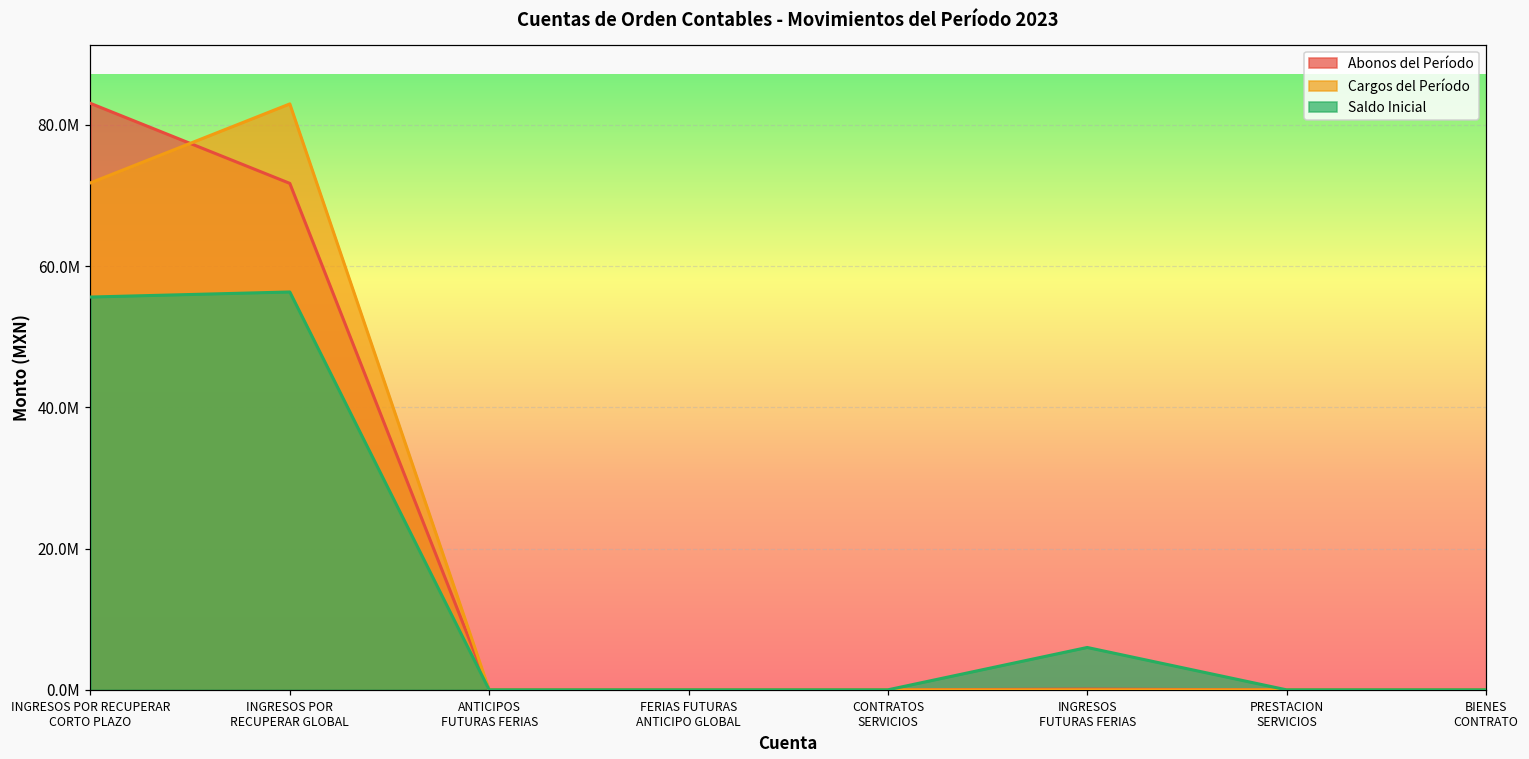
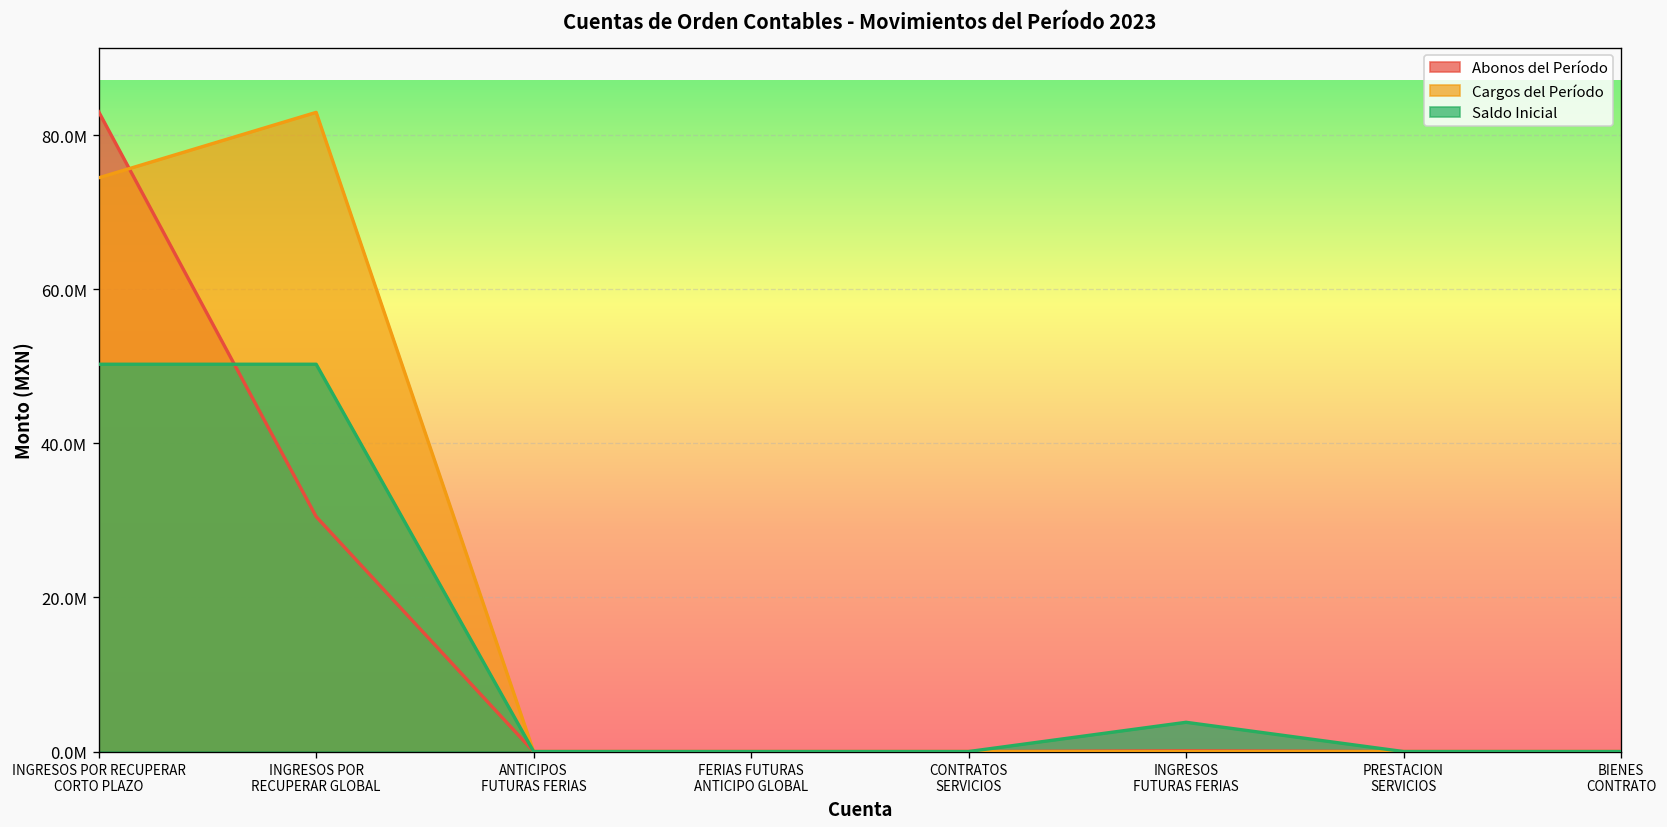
  {
    "Abonos del Período": {
      "INGRESOS POR RECUPERAR CORTO PLAZO": 83000000,
-     "INGRESOS POR RECUPERAR GLOBAL": 72000000
+     "INGRESOS POR RECUPERAR GLOBAL": 30000000
    },
    "Cargos del Período": {
-     "INGRESOS POR RECUPERAR CORTO PLAZO": 72000000,
+     "INGRESOS POR RECUPERAR CORTO PLAZO": 74000000,
      "INGRESOS POR RECUPERAR GLOBAL": 83000000
    },
    "Saldo Inicial": {
-     "INGRESOS POR RECUPERAR CORTO PLAZO": 56000000,
-     "INGRESOS POR RECUPERAR GLOBAL": 56000000,
-     "INGRESOS FUTURAS FERIAS": 6000000
+     "INGRESOS POR RECUPERAR CORTO PLAZO": 50000000,
+     "INGRESOS POR RECUPERAR GLOBAL": 50000000,
+     "INGRESOS FUTURAS FERIAS": 4000000
    }
  }
